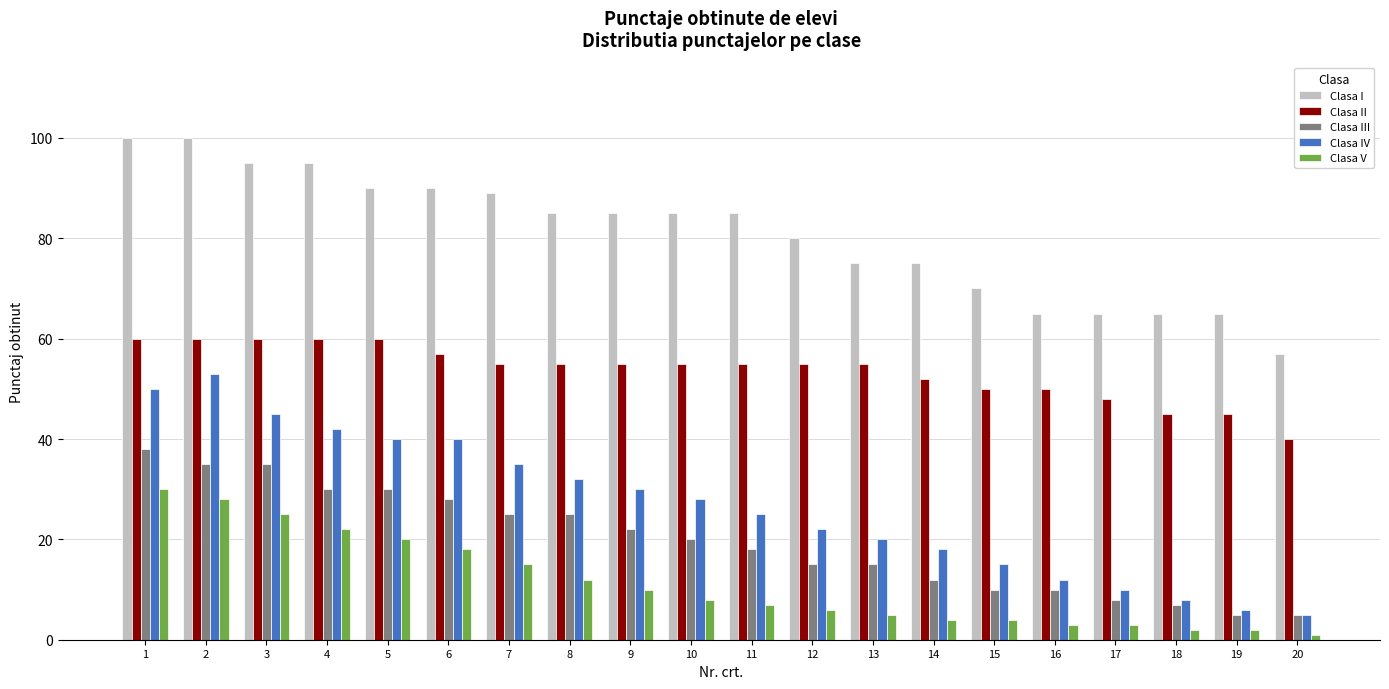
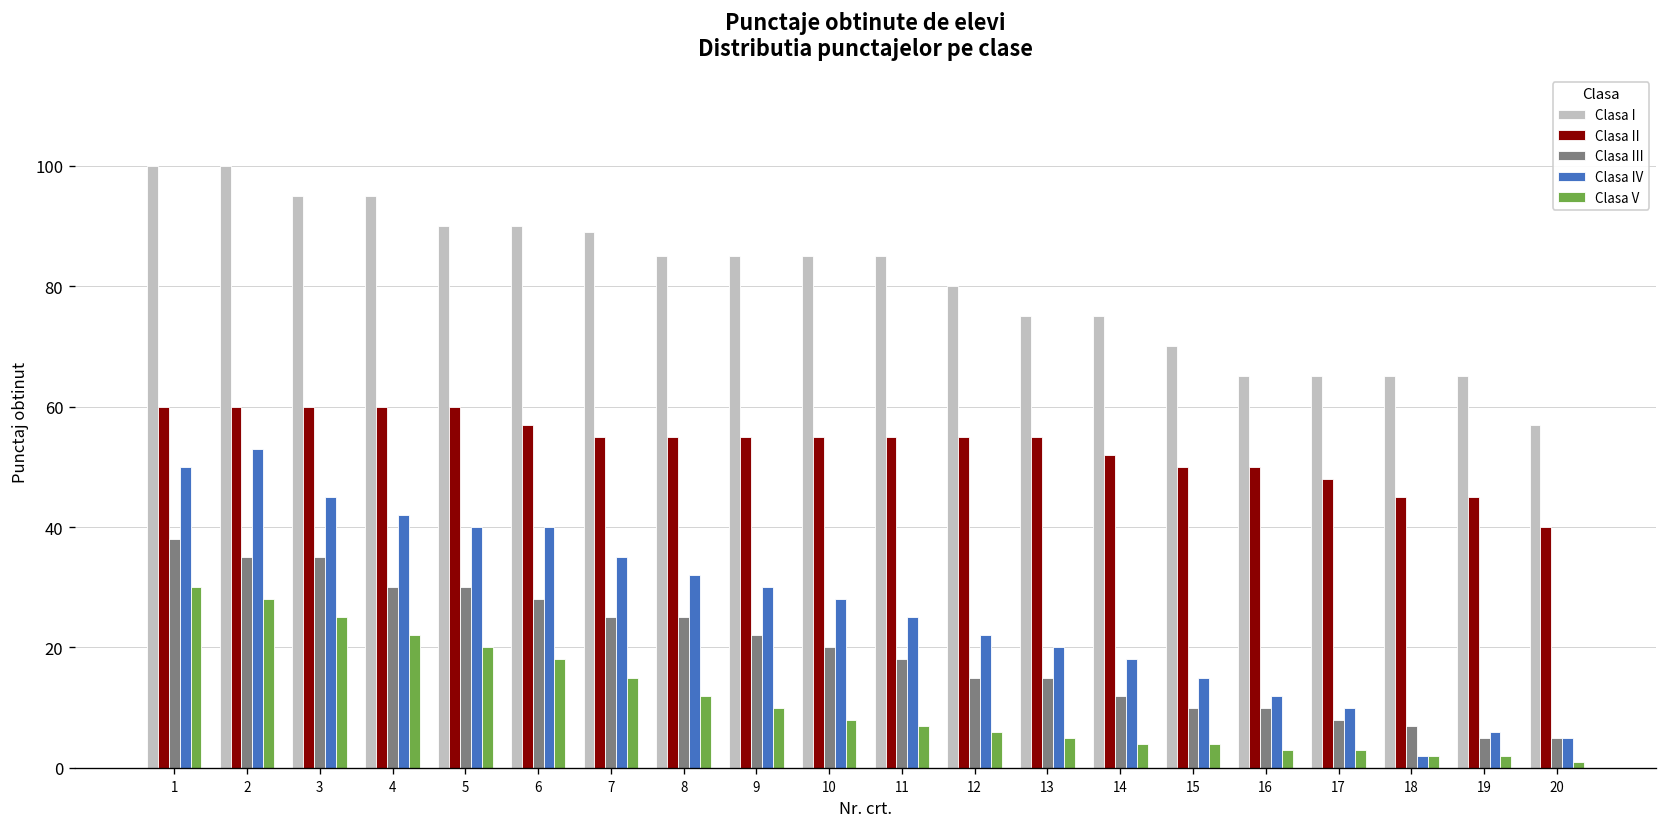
  {
    "Clasa I": {
      "1": 100,
      "2": 100,
      "3": 95,
      "4": 95,
      "5": 90,
      "6": 90,
      "7": 89,
      "8": 85,
      "9": 85,
      "10": 85,
      "11": 85,
      "12": 80,
      "13": 75,
      "14": 75,
      "15": 70,
      "16": 65,
      "17": 65,
      "18": 65,
      "19": 65,
      "20": 57
    },
    "Clasa II": {
      "1": 60,
      "2": 60,
      "3": 60,
      "4": 60,
      "5": 60,
      "6": 57,
      "7": 55,
      "8": 55,
      "9": 55,
      "10": 55,
      "11": 55,
      "12": 55,
      "13": 55,
      "14": 52,
      "15": 50,
      "16": 50,
      "17": 48,
      "18": 45,
      "19": 45,
      "20": 40
    },
    "Clasa III": {
      "1": 38,
      "2": 35,
      "3": 35,
      "4": 30,
      "5": 30,
      "6": 28,
      "7": 25,
      "8": 25,
      "9": 22,
      "10": 20,
      "11": 18,
      "12": 15,
      "13": 15,
      "14": 12,
      "15": 10,
      "16": 10,
      "17": 8,
      "18": 7,
      "19": 5,
      "20": 5
    },
    "Clasa IV": {
      "1": 50,
      "2": 53,
      "3": 45,
      "4": 42,
      "5": 40,
      "6": 40,
      "7": 35,
      "8": 32,
      "9": 30,
      "10": 28,
      "11": 25,
      "12": 22,
      "13": 20,
      "14": 18,
      "15": 15,
      "16": 12,
      "17": 10,
-     "18": 8,
+     "18": 2,
      "19": 6,
      "20": 5
    },
    "Clasa V": {
      "1": 30,
      "2": 28,
      "3": 25,
      "4": 22,
      "5": 20,
      "6": 18,
      "7": 15,
      "8": 12,
      "9": 10,
      "10": 8,
      "11": 7,
      "12": 6,
      "13": 5,
      "14": 4,
      "15": 4,
      "16": 3,
      "17": 3,
      "18": 2,
      "19": 2,
      "20": 1
    }
  }
